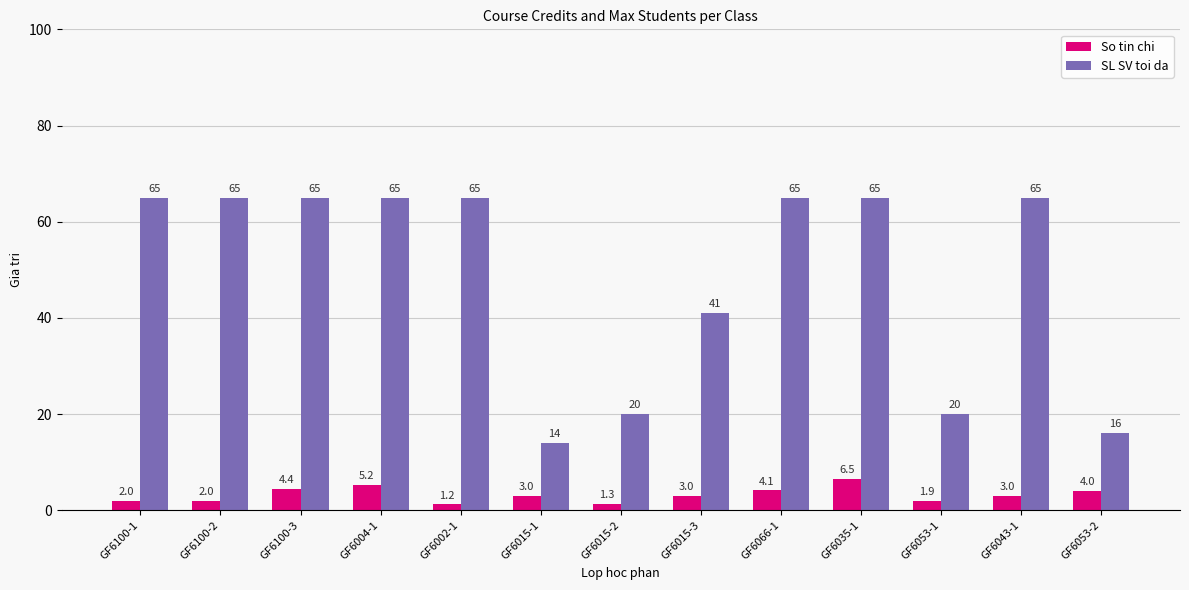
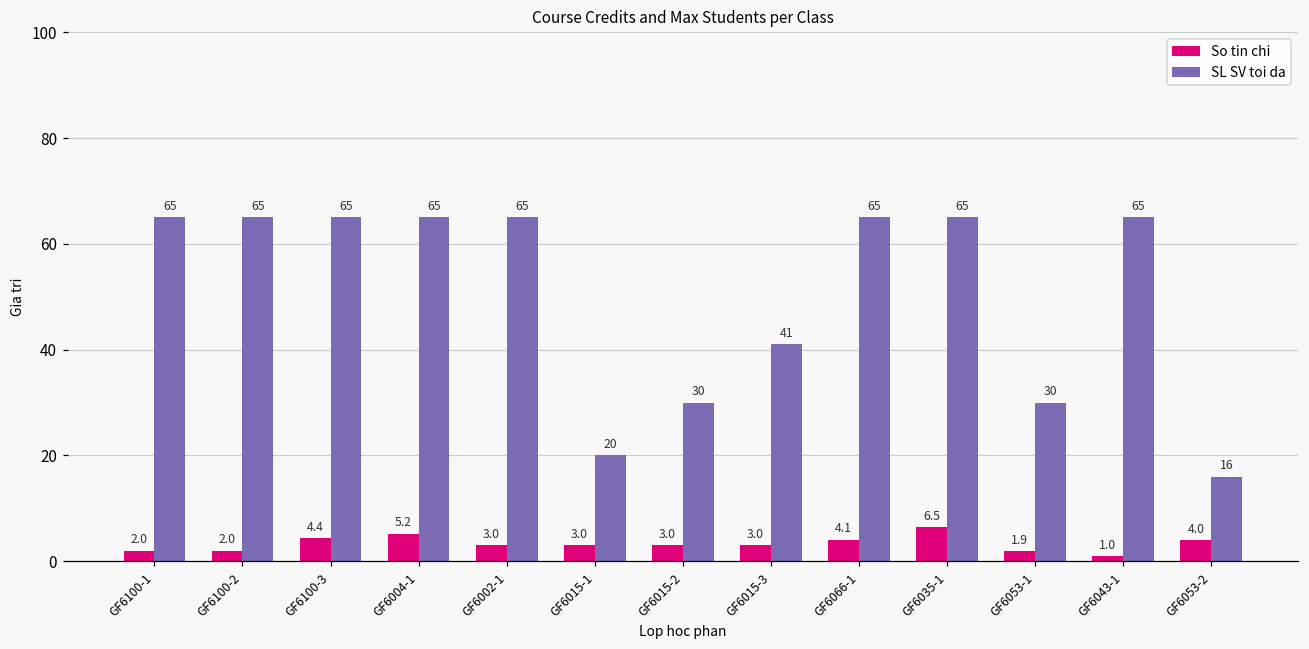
  {
    "So tin chi": {
      "GF6100-1": 2.0,
      "GF6100-2": 2.0,
      "GF6100-3": 4.4,
      "GF6004-1": 5.2,
-     "GF6002-1": 1.2,
+     "GF6002-1": 3.0,
      "GF6015-1": 3.0,
-     "GF6015-2": 1.3,
+     "GF6015-2": 3.0,
      "GF6015-3": 3.0,
      "GF6066-1": 4.1,
      "GF6035-1": 6.5,
      "GF6053-1": 1.9,
-     "GF6043-1": 3.0,
+     "GF6043-1": 1.0,
      "GF6053-2": 4.0
    },
    "SL SV toi da": {
      "GF6100-1": 65,
      "GF6100-2": 65,
      "GF6100-3": 65,
      "GF6004-1": 65,
      "GF6002-1": 65,
-     "GF6015-1": 14,
-     "GF6015-2": 20,
+     "GF6015-1": 20,
+     "GF6015-2": 30,
      "GF6015-3": 41,
      "GF6066-1": 65,
      "GF6035-1": 65,
-     "GF6053-1": 20,
+     "GF6053-1": 30,
      "GF6043-1": 65,
      "GF6053-2": 16
    }
  }
